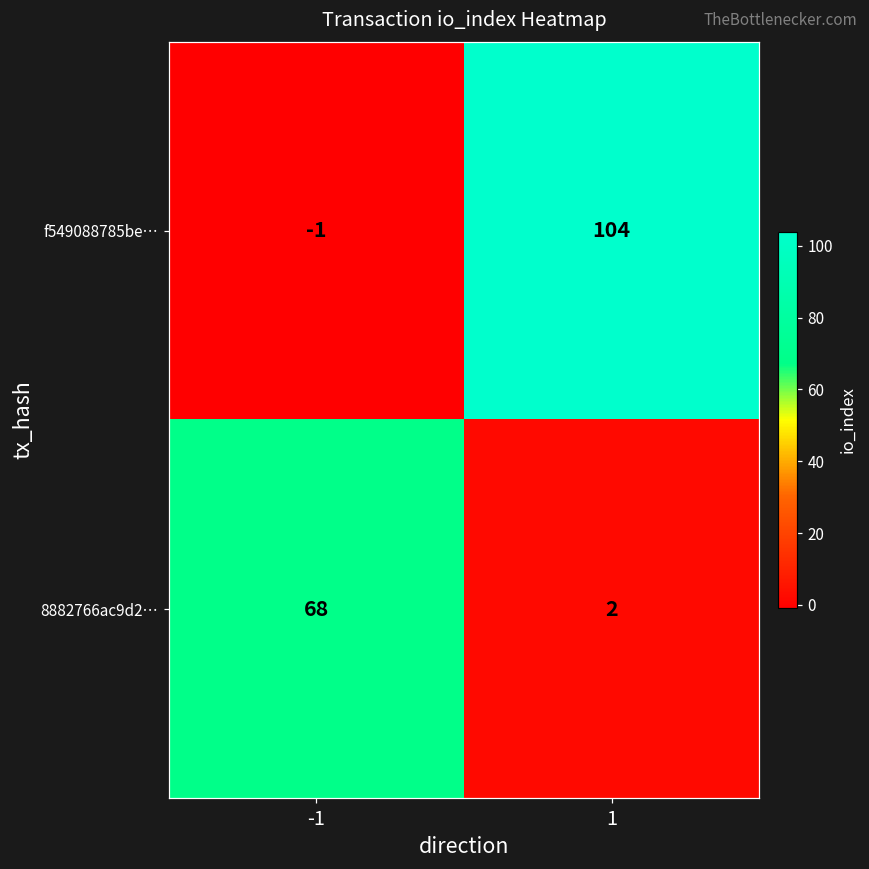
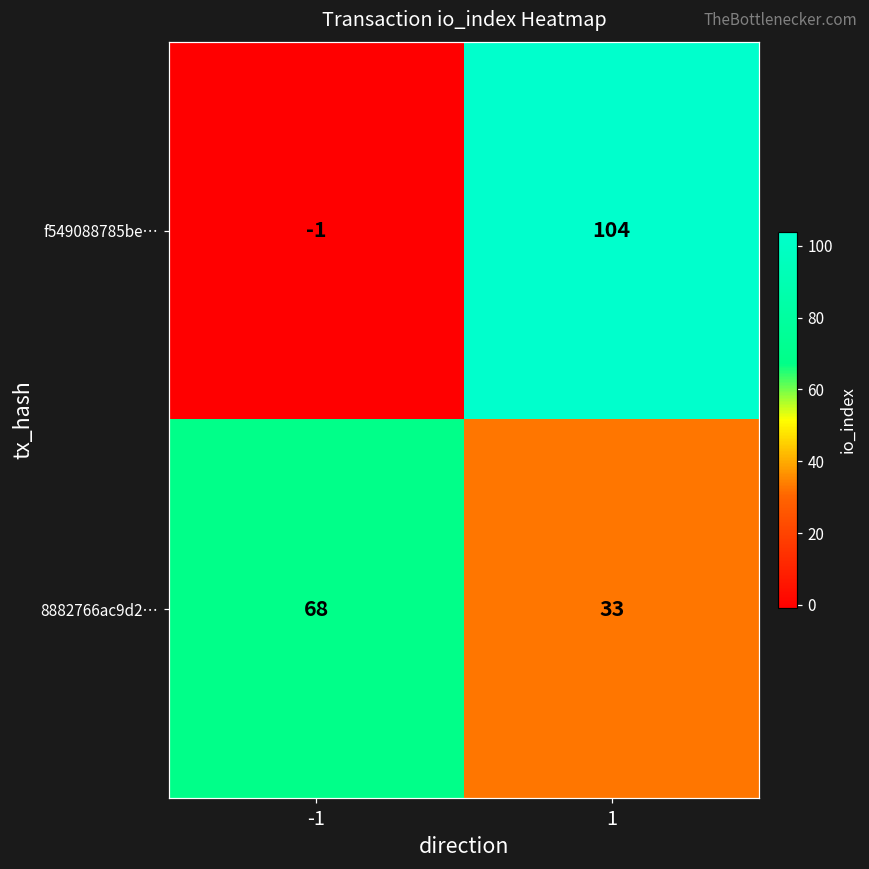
  {
    "f549088785be…": {
      "-1": -1,
      "1": 104
    },
    "8882766ac9d2…": {
      "-1": 68,
-     "1": 2
+     "1": 33
    }
  }
